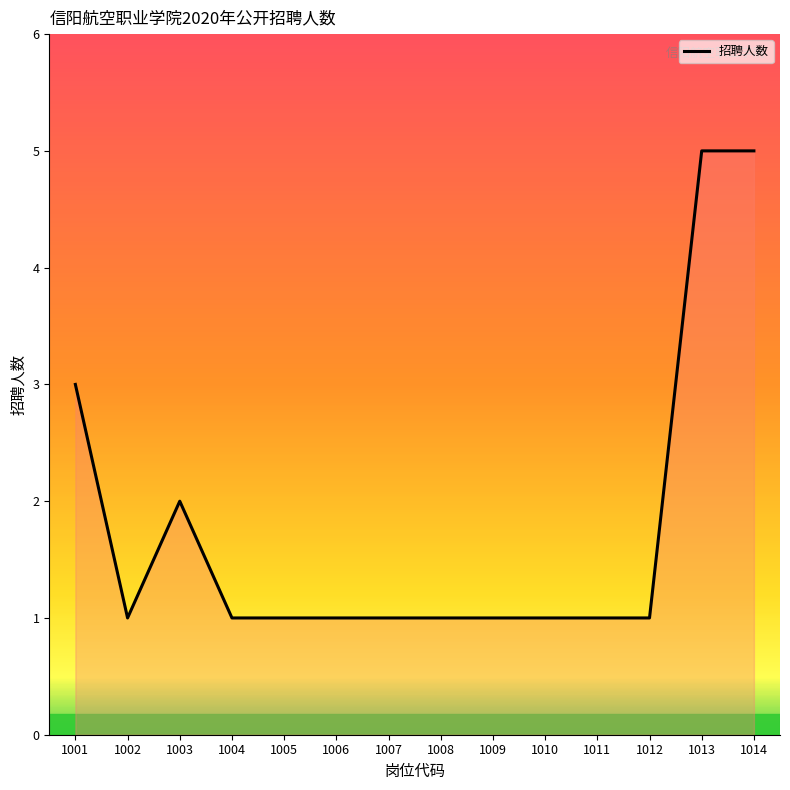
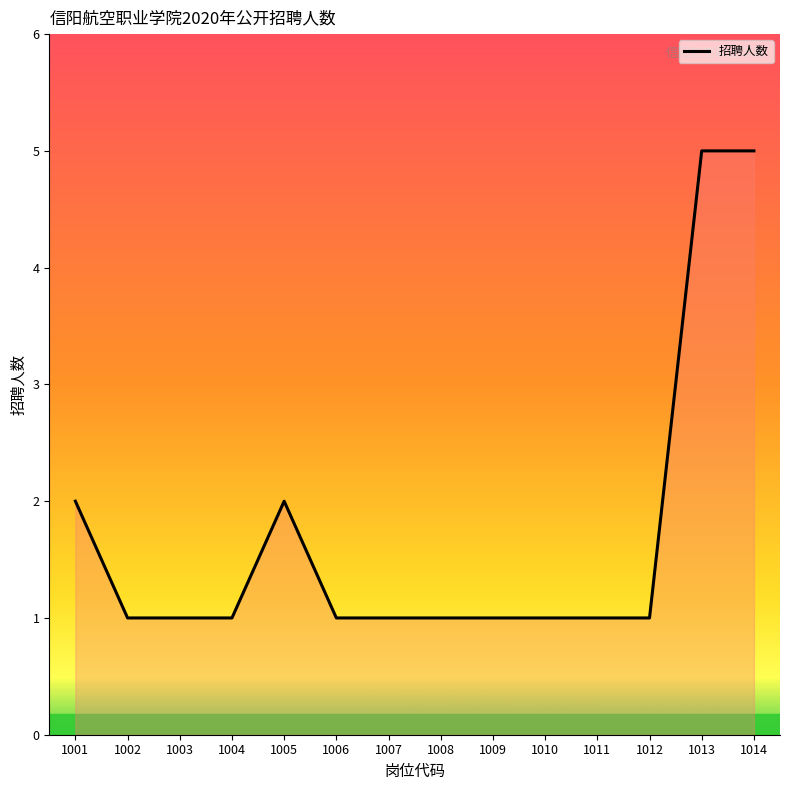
  {
-   "1001": 3,
+   "1001": 2,
    "1002": 1,
-   "1003": 2,
+   "1003": 1,
    "1004": 1,
-   "1005": 1,
+   "1005": 2,
    "1006": 1,
    "1007": 1,
    "1008": 1,
    "1009": 1,
    "1010": 1,
    "1011": 1,
    "1012": 1,
    "1013": 5,
    "1014": 5
  }
